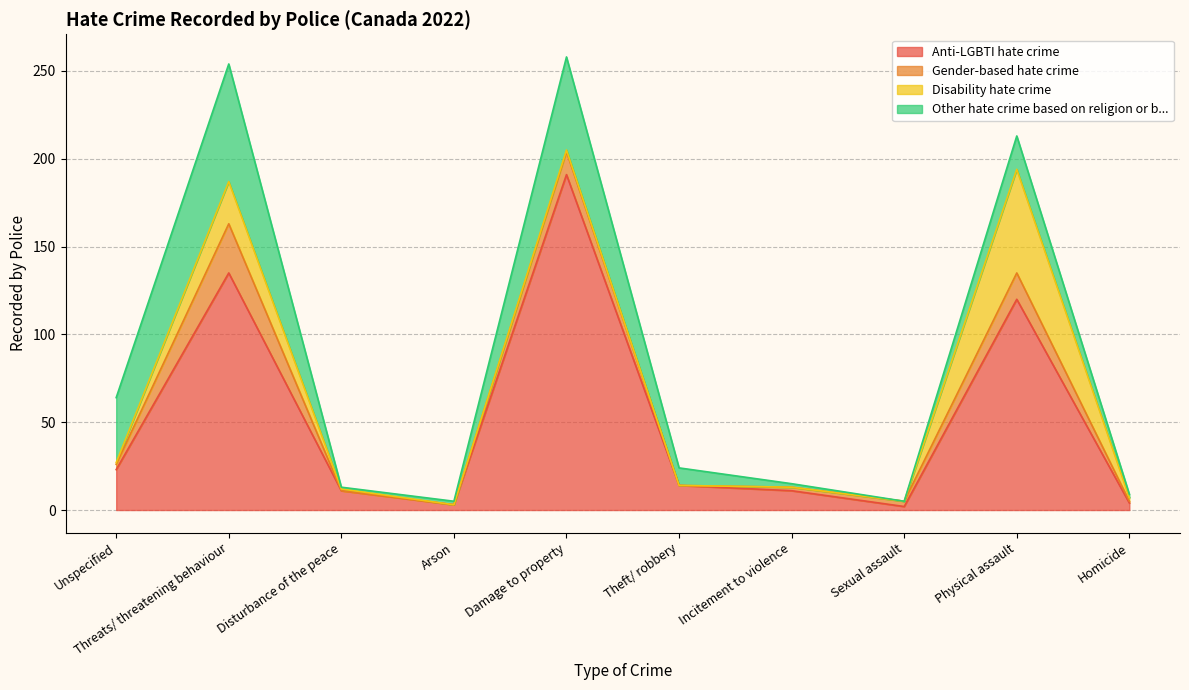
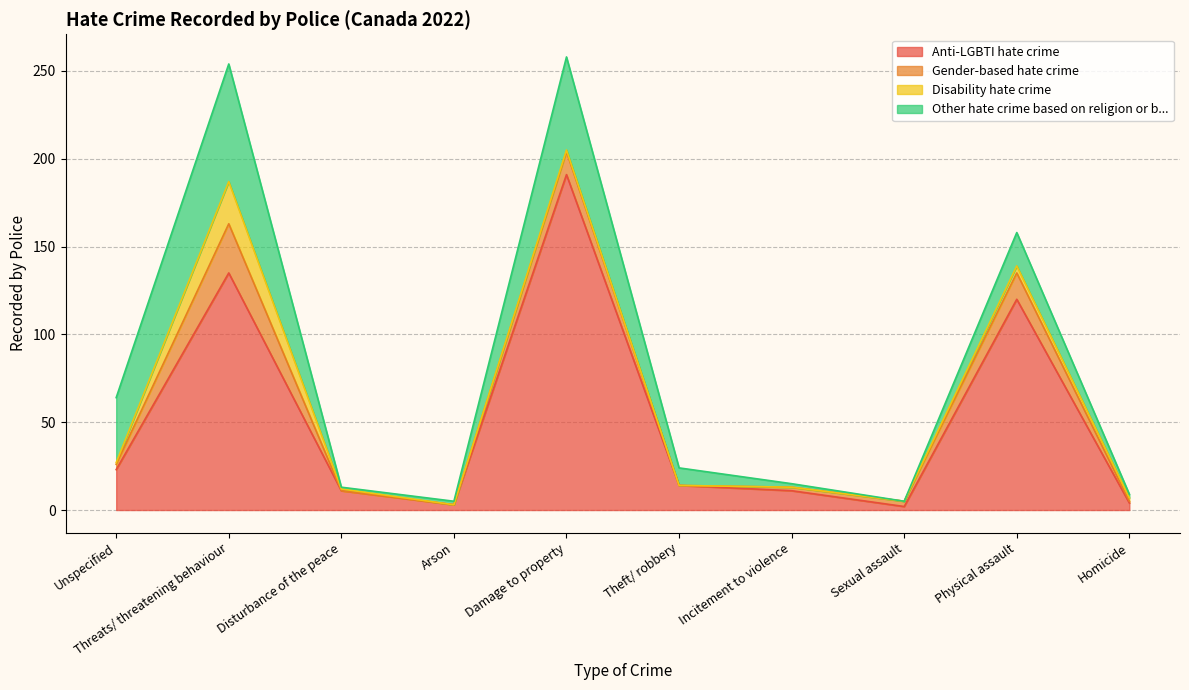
  {
    "Disability hate crime": {
      "Threats/ threatening behaviour": 24,
-     "Physical assault": 59,
+     "Physical assault": 4,
      "Homicide": 2
    },
    "Other hate crime based on religion or b...": {
      "Unspecified": 37,
      "Threats/ threatening behaviour": 67,
      "Arson": 2,
      "Damage to property": 53,
      "Theft/ robbery": 10,
      "Incitement to violence": 2,
      "Physical assault": 19,
      "Homicide": 2
    }
  }
